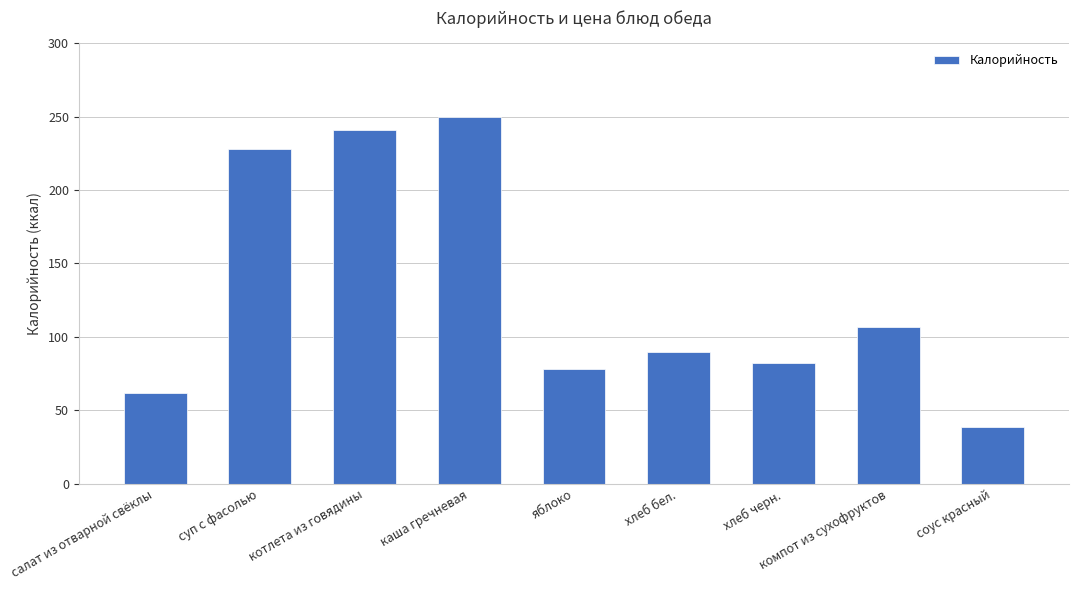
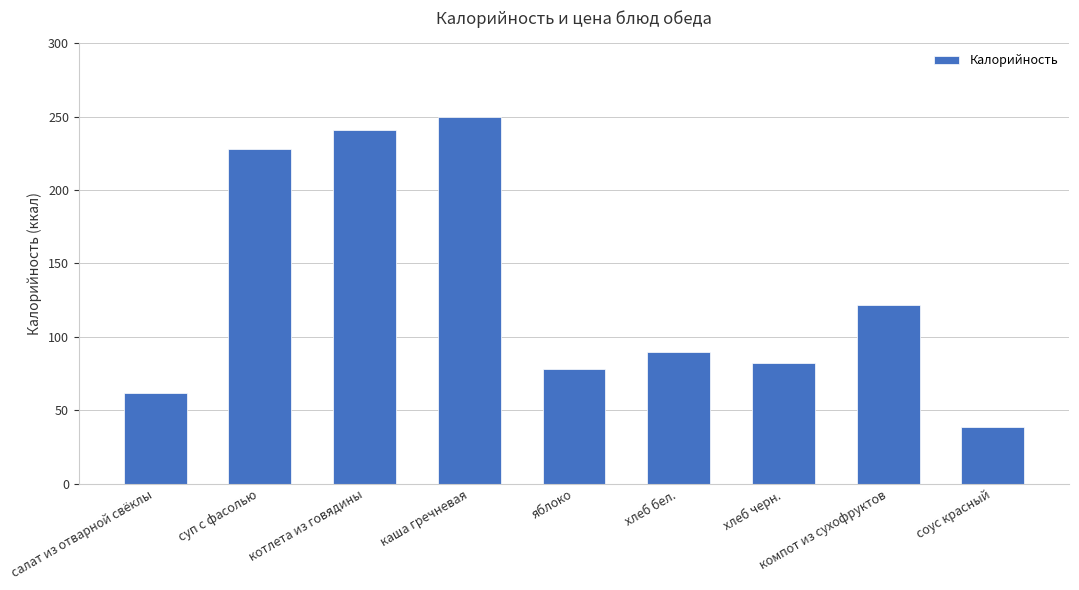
  {
    "салат из отварной свёклы": 62,
    "суп с фасолью": 228,
    "котлета из говядины": 241,
    "каша гречневая": 250,
    "яблоко": 78,
    "хлеб бел.": 90,
    "хлеб черн.": 82,
-   "компот из сухофруктов": 107,
+   "компот из сухофруктов": 122,
    "соус красный": 39
  }
